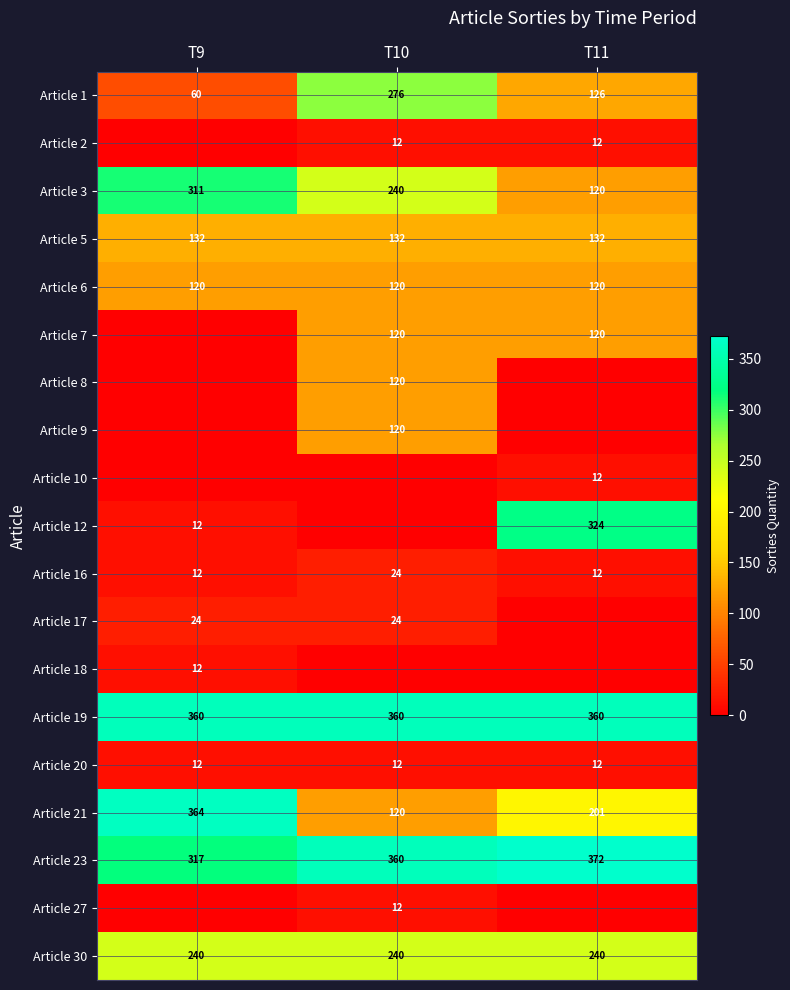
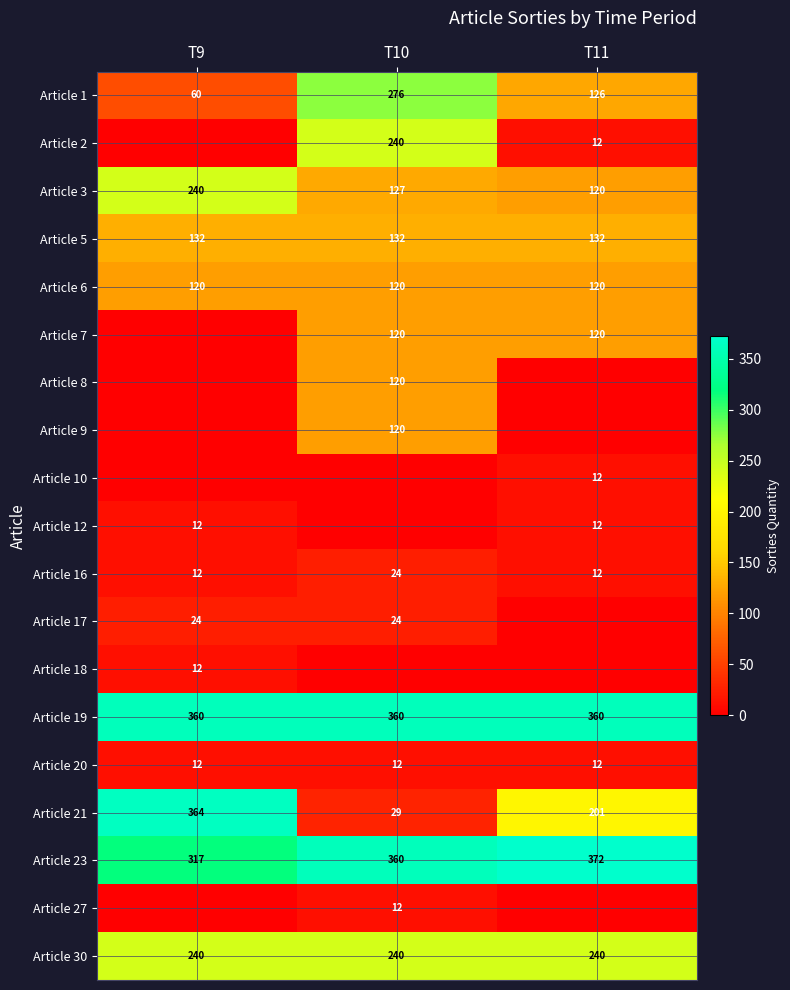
  {
    "Article 1": {
      "T9": 60,
      "T10": 276,
      "T11": 126
    },
    "Article 2": {
-     "T10": 12,
+     "T10": 240,
      "T11": 12
    },
    "Article 3": {
-     "T9": 311,
-     "T10": 240,
+     "T9": 240,
+     "T10": 127,
      "T11": 120
    },
    "Article 5": {
      "T9": 132,
      "T10": 132,
      "T11": 132
    },
    "Article 6": {
      "T9": 120,
      "T10": 120,
      "T11": 120
    },
    "Article 7": {
      "T10": 120,
      "T11": 120
    },
    "Article 8": {
      "T10": 120
    },
    "Article 9": {
      "T10": 120
    },
    "Article 10": {
      "T11": 12
    },
    "Article 12": {
      "T9": 12,
-     "T11": 324
+     "T11": 12
    },
    "Article 16": {
      "T9": 12,
      "T10": 24,
      "T11": 12
    },
    "Article 17": {
      "T9": 24,
      "T10": 24
    },
    "Article 18": {
      "T9": 12
    },
    "Article 19": {
      "T9": 360,
      "T10": 360,
      "T11": 360
    },
    "Article 20": {
      "T9": 12,
      "T10": 12,
      "T11": 12
    },
    "Article 21": {
      "T9": 364,
-     "T10": 120,
+     "T10": 29,
      "T11": 201
    },
    "Article 23": {
      "T9": 317,
      "T10": 360,
      "T11": 372
    },
    "Article 27": {
      "T10": 12
    },
    "Article 30": {
      "T9": 240,
      "T10": 240,
      "T11": 240
    }
  }
